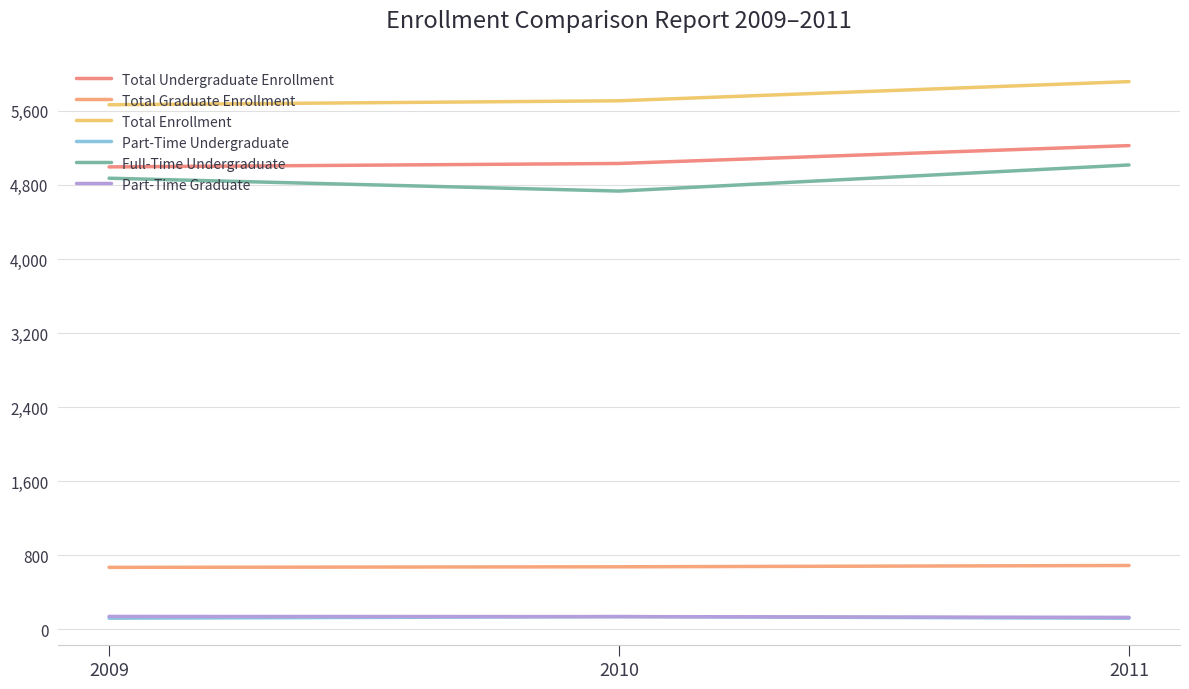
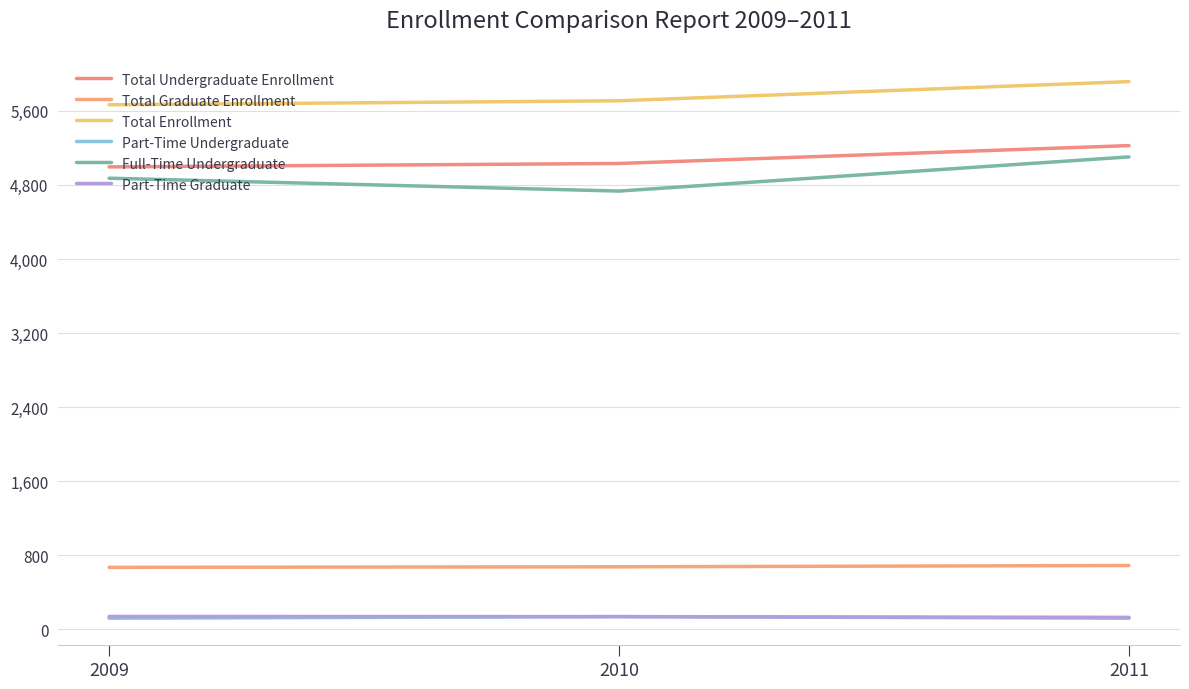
  {
    "Full-Time Undergraduate": {
      "2009": "4,900",
      "2010": "4,700",
-     "2011": "5,000"
+     "2011": "5,100"
    }
  }
